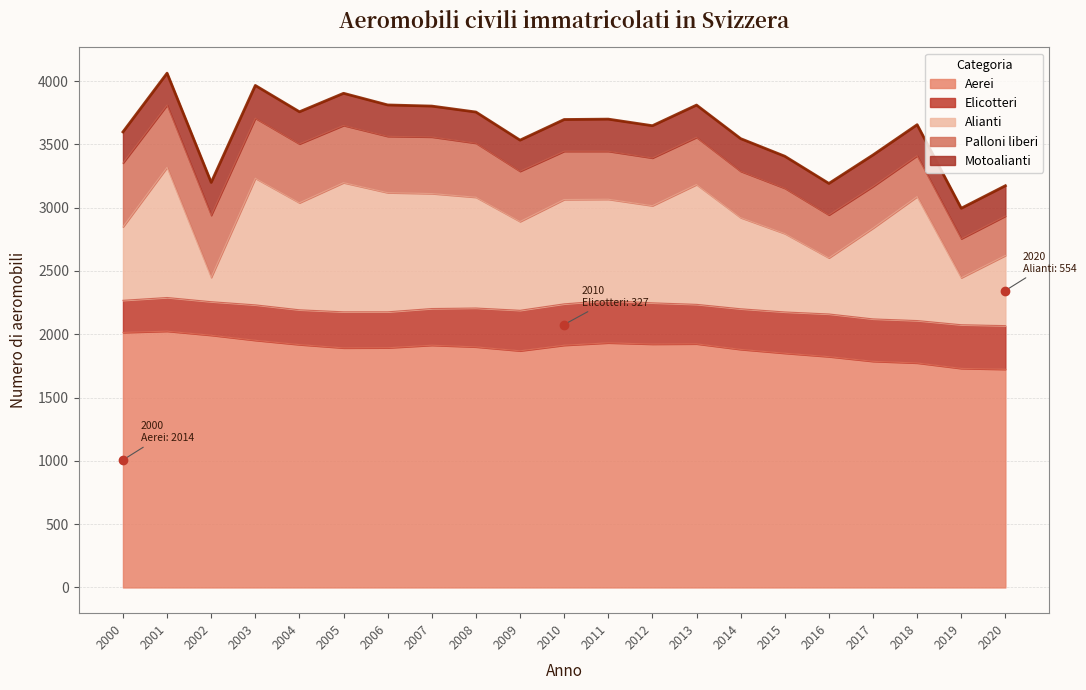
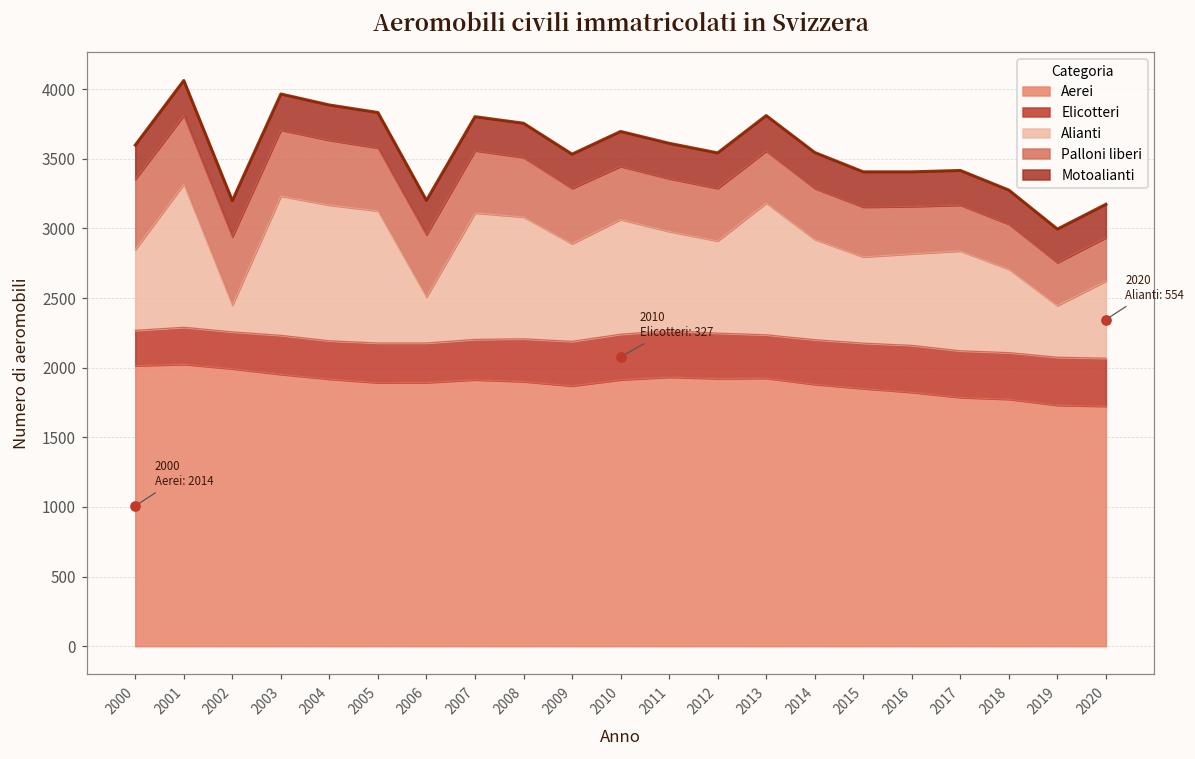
  {
    "Alianti": {
      "2000": 580,
      "2001": 1030,
      "2002": 190,
      "2003": 1000,
-     "2004": 850,
-     "2005": 1020,
-     "2006": 940,
+     "2004": 970,
+     "2005": 950,
+     "2006": 330,
      "2007": 910,
      "2008": 880,
      "2009": 700,
      "2010": 820,
-     "2011": 800,
-     "2012": 770,
+     "2011": 710,
+     "2012": 660,
      "2013": 950,
      "2014": 720,
      "2015": 620,
-     "2016": 440,
+     "2016": 660,
      "2017": 720,
-     "2018": 980,
+     "2018": 600,
      "2019": 370
    }
  }
